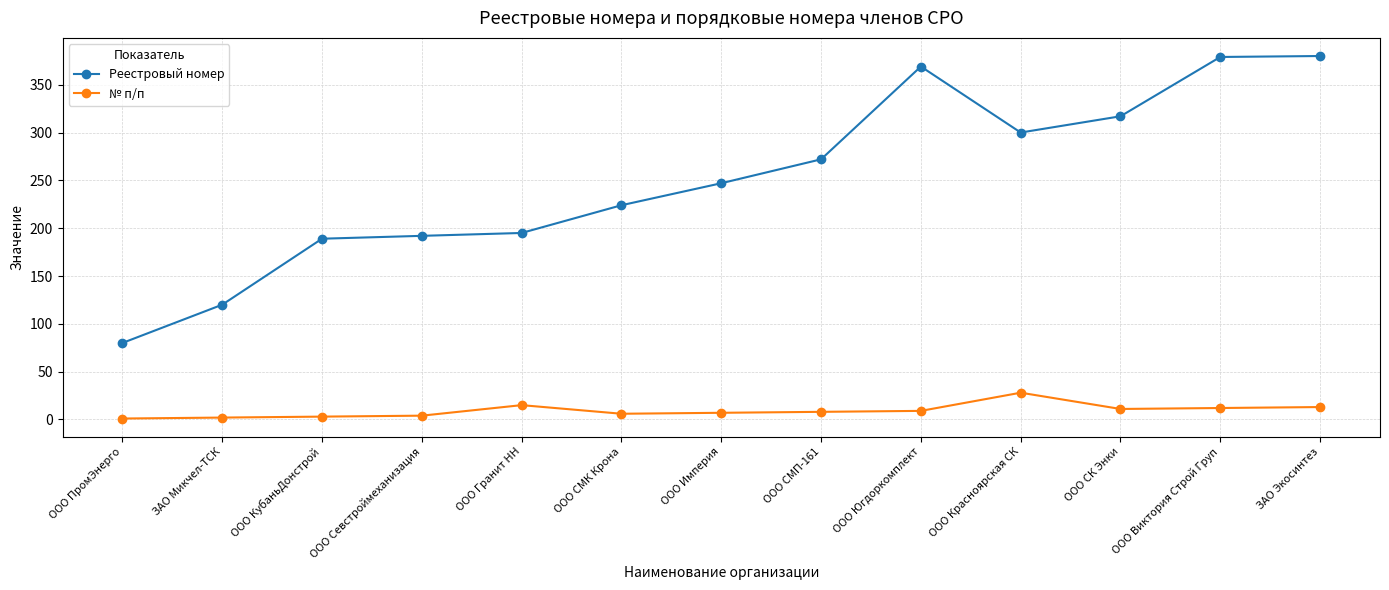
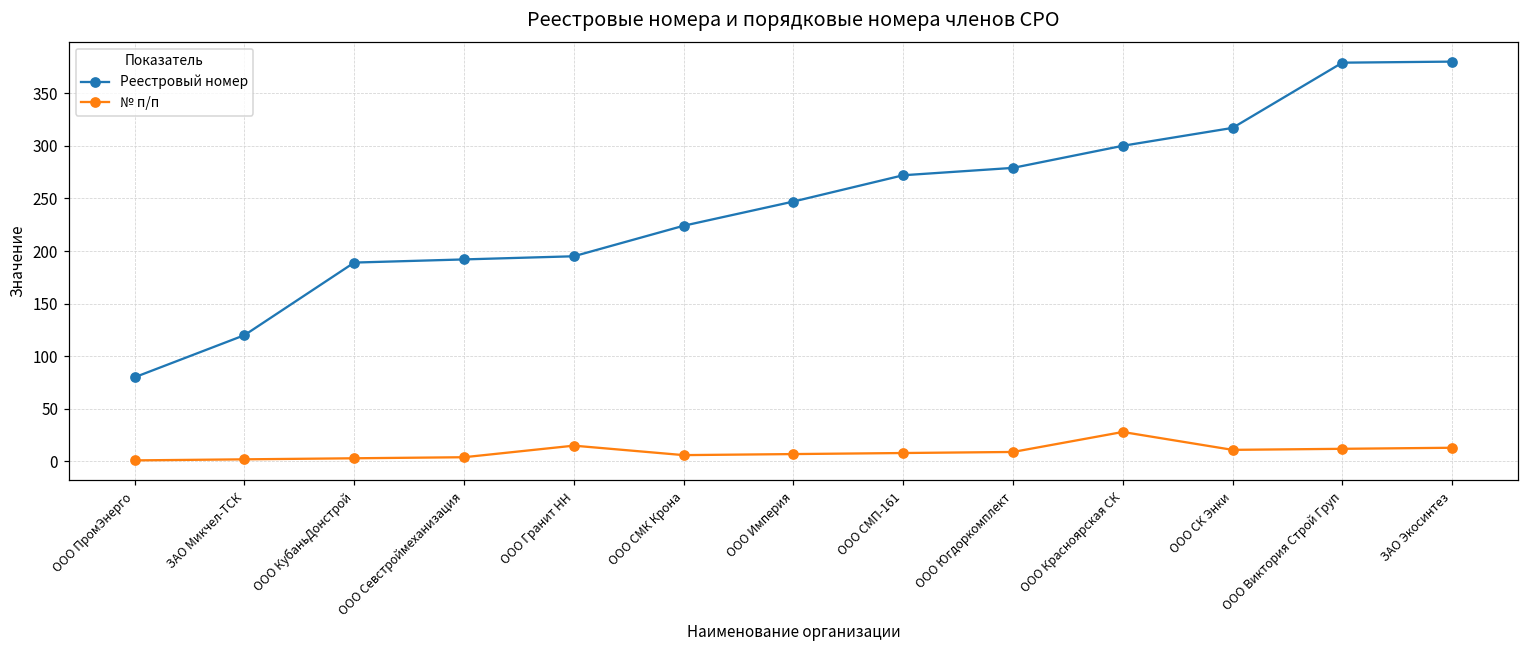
  {
    "Реестровый номер": {
      "ООО ПромЭнерго": 80,
      "ЗАО Микчел-ТСК": 120,
      "ООО КубаньДонстрой": 190,
      "ООО Севстроймеханизация": 190,
      "ООО Гранит НН": 200,
      "ООО СМК Крона": 220,
      "ООО Империя": 250,
      "ООО СМП-161": 270,
-     "ООО Югдоркомплект": 370,
+     "ООО Югдоркомплект": 280,
      "ООО Красноярская СК": 300,
      "ООО СК Энки": 320,
      "ООО Виктория Строй Груп": 380,
      "ЗАО Экосинтез": 380
    },
    "№ п/п": {
      "ООО ПромЭнерго": 0,
      "ЗАО Микчел-ТСК": 0,
      "ООО КубаньДонстрой": 0,
      "ООО Севстроймеханизация": 0,
      "ООО Гранит НН": 20,
      "ООО СМК Крона": 10,
      "ООО Империя": 10,
      "ООО СМП-161": 10,
      "ООО Югдоркомплект": 10,
      "ООО Красноярская СК": 30,
      "ООО СК Энки": 10,
      "ООО Виктория Строй Груп": 10,
      "ЗАО Экосинтез": 10
    }
  }
